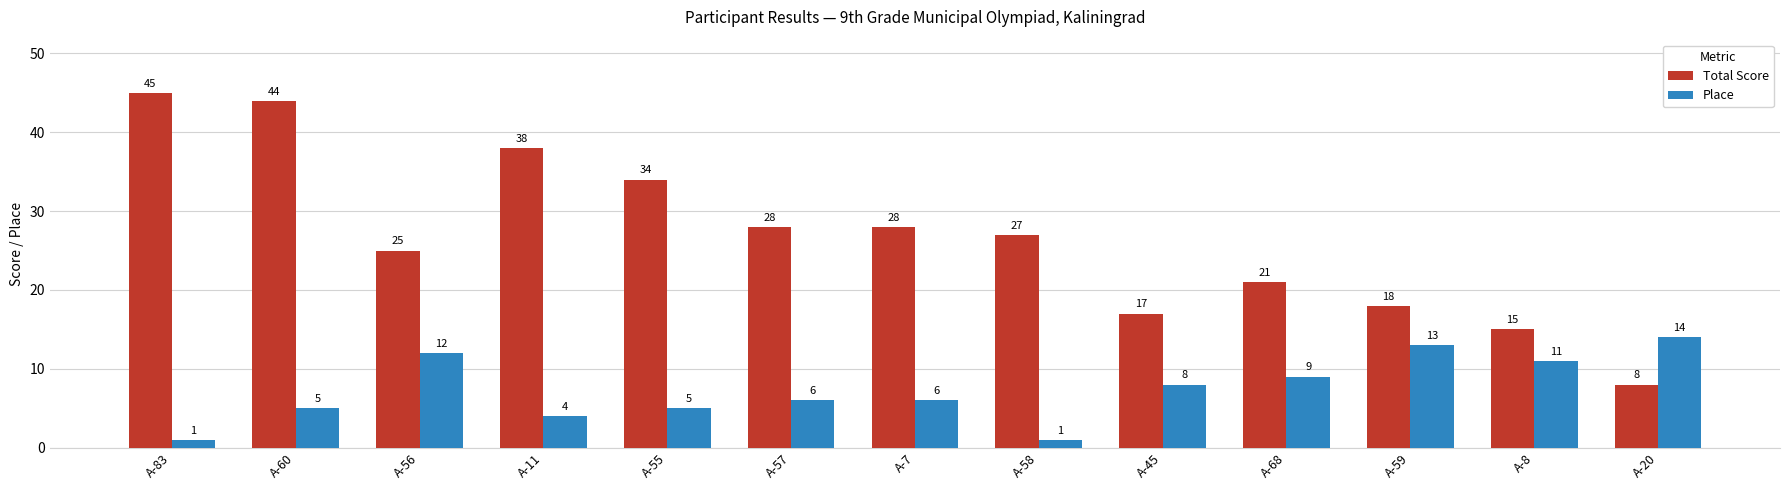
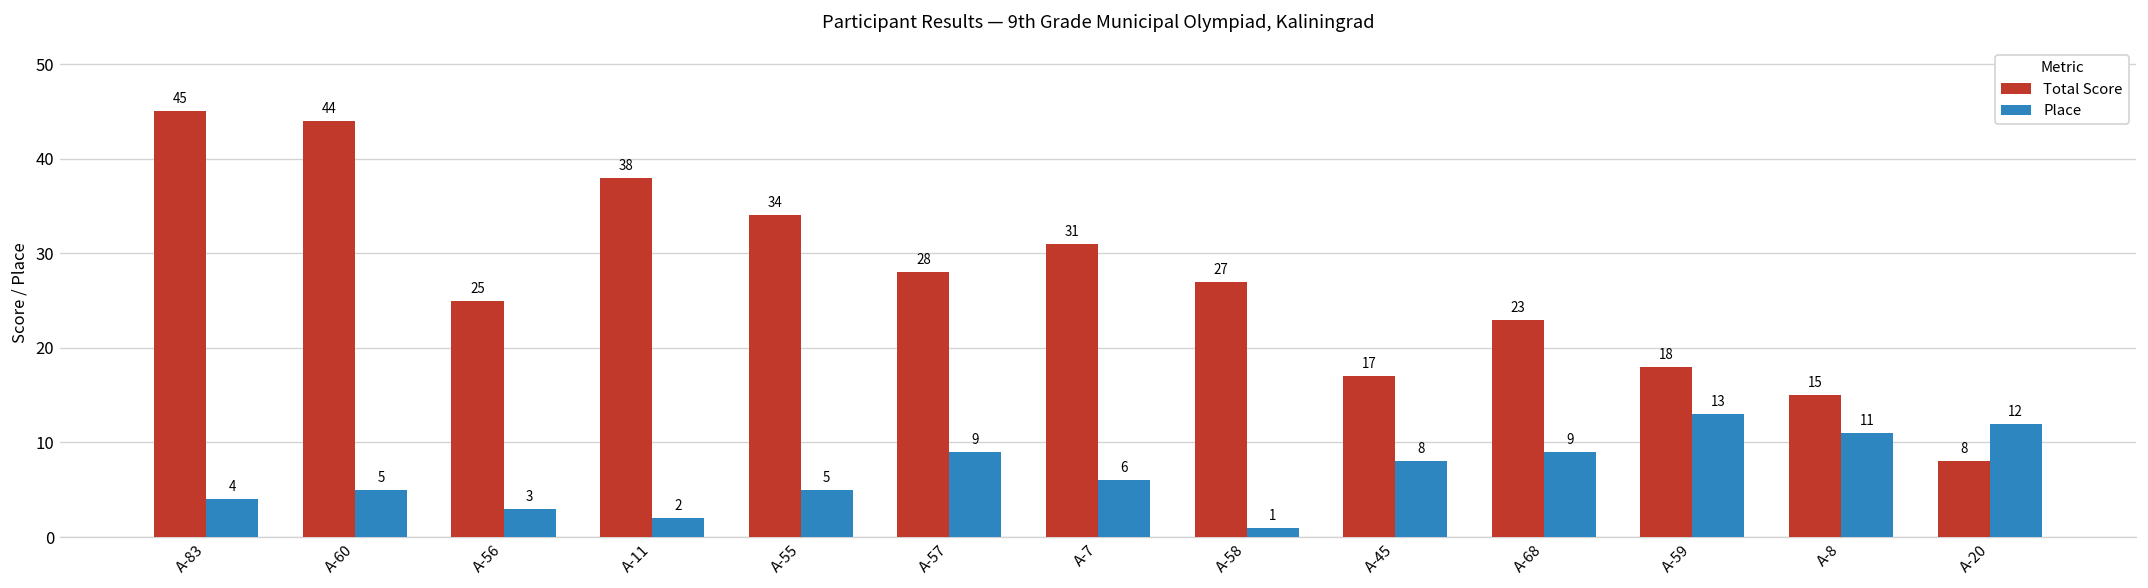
  {
    "Total Score": {
      "А-83": 45,
      "А-60": 44,
      "А-56": 25,
      "А-11": 38,
      "А-55": 34,
      "А-57": 28,
-     "А-7": 28,
+     "А-7": 31,
      "А-58": 27,
      "А-45": 17,
-     "А-68": 21,
+     "А-68": 23,
      "А-59": 18,
      "А-8": 15,
      "А-20": 8
    },
    "Place": {
-     "А-83": 1,
+     "А-83": 4,
      "А-60": 5,
-     "А-56": 12,
-     "А-11": 4,
+     "А-56": 3,
+     "А-11": 2,
      "А-55": 5,
-     "А-57": 6,
+     "А-57": 9,
      "А-7": 6,
      "А-58": 1,
      "А-45": 8,
      "А-68": 9,
      "А-59": 13,
      "А-8": 11,
-     "А-20": 14
+     "А-20": 12
    }
  }
